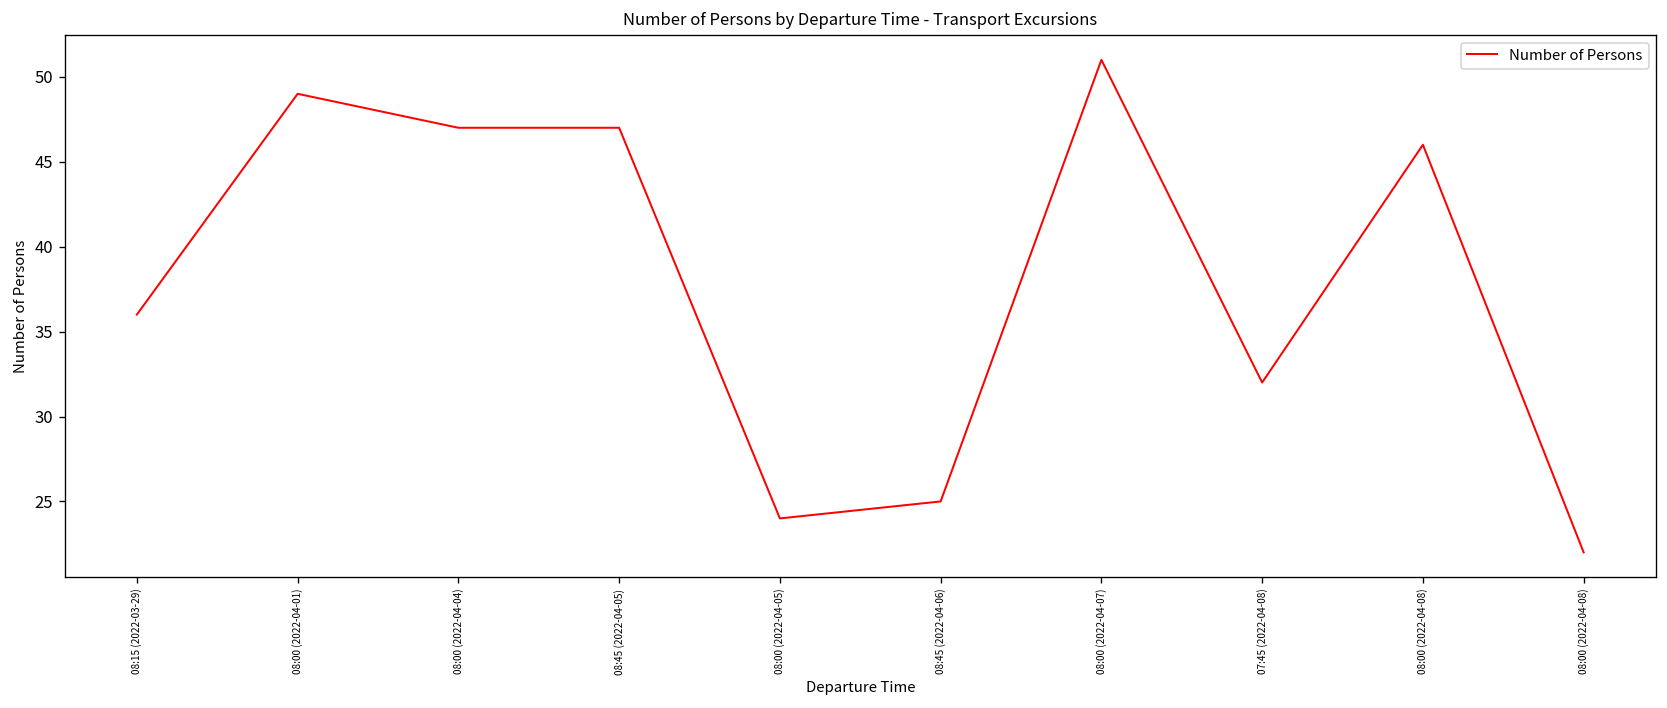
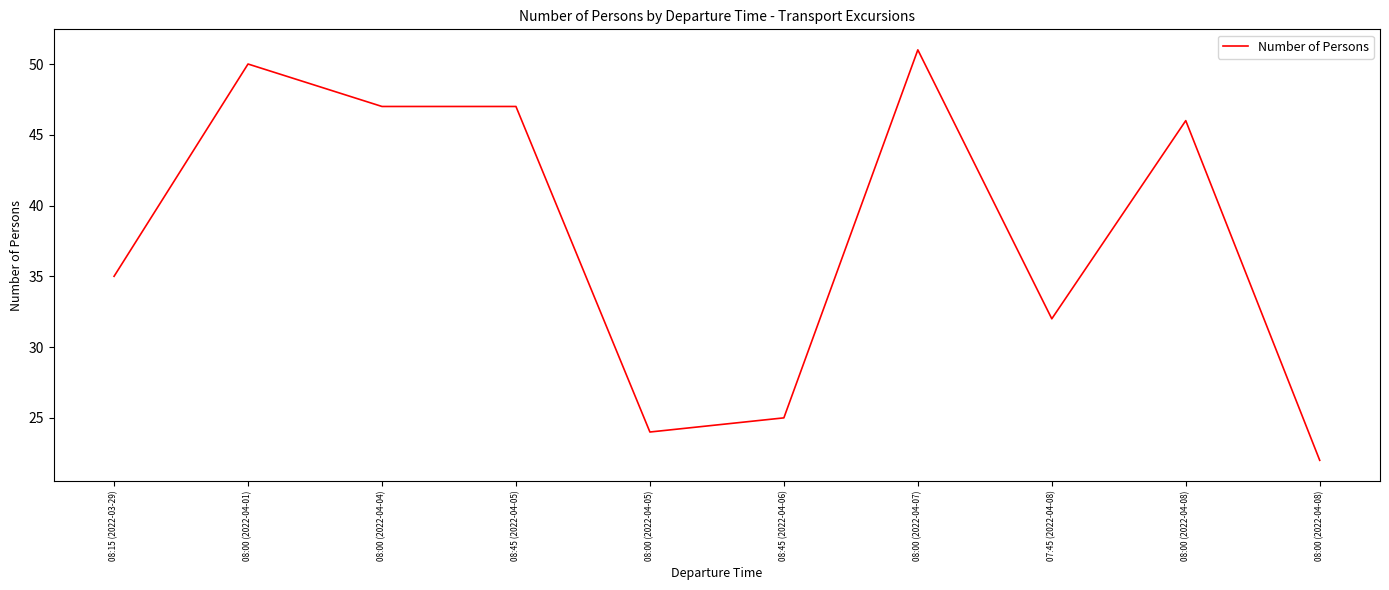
  {
-   "08:15 (2022-03-29)": 36,
-   "08:00 (2022-04-01)": 49,
+   "08:15 (2022-03-29)": 35,
+   "08:00 (2022-04-01)": 50,
    "08:00 (2022-04-04)": 47,
    "08:45 (2022-04-05)": 47,
    "08:00 (2022-04-05)": 24,
    "08:45 (2022-04-06)": 25,
    "08:00 (2022-04-07)": 51,
    "07:45 (2022-04-08)": 32
  }
